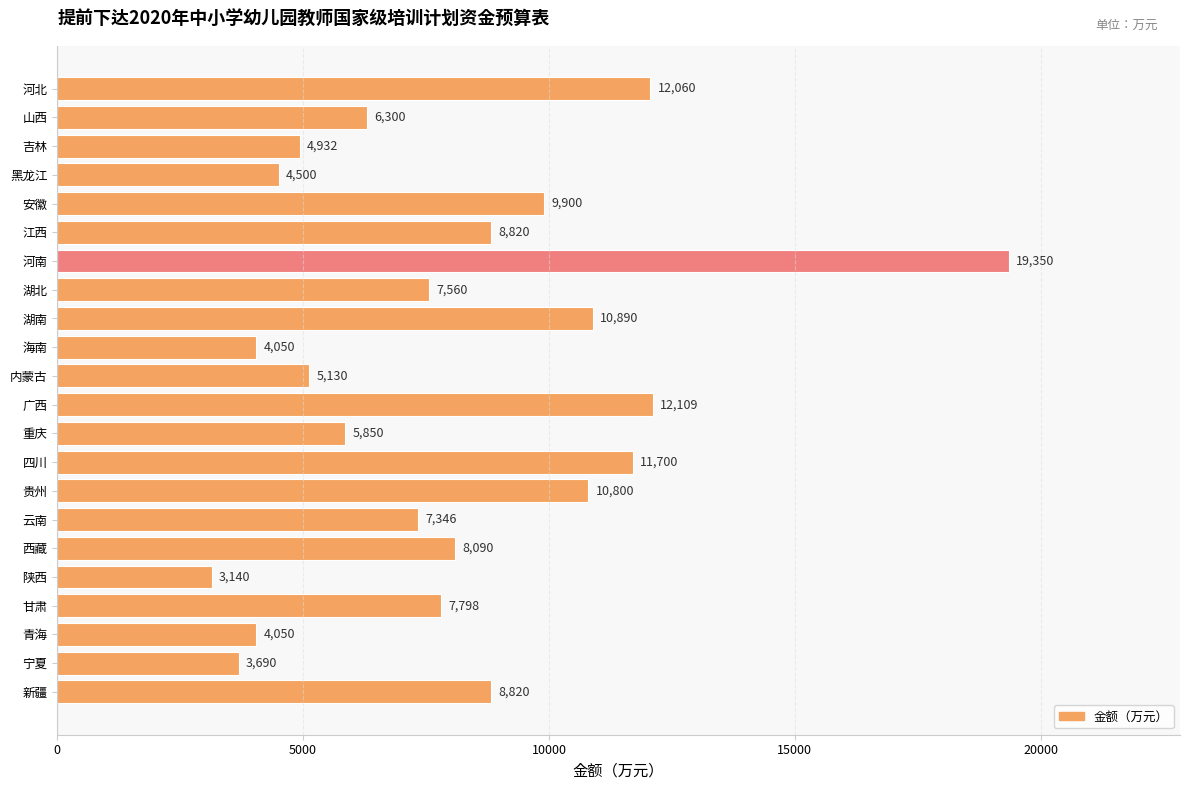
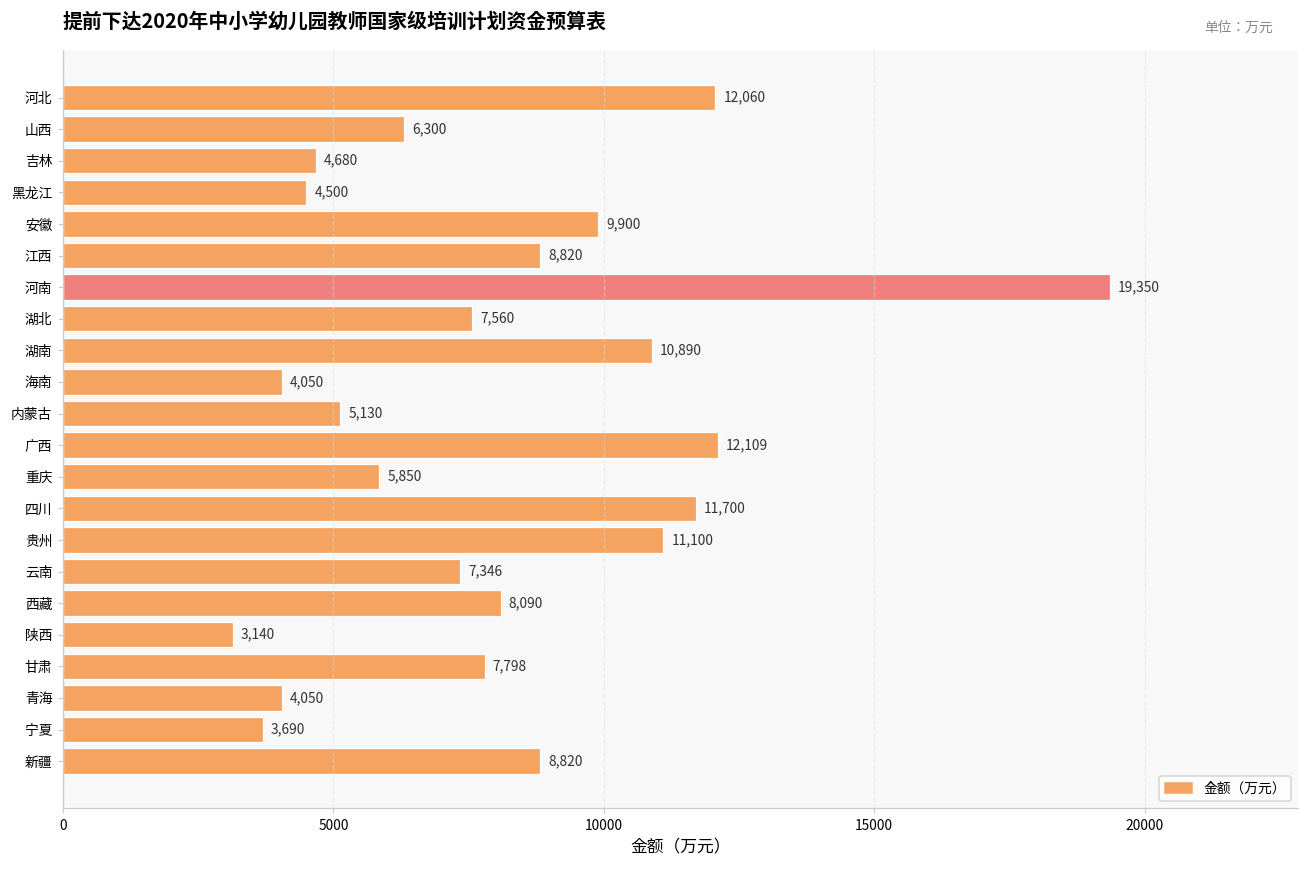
  {
    "河北": "12,060",
    "山西": "6,300",
-   "吉林": "4,932",
+   "吉林": "4,680",
    "黑龙江": "4,500",
    "安徽": "9,900",
    "江西": "8,820",
    "河南": "19,350",
    "湖北": "7,560",
    "湖南": "10,890",
    "海南": "4,050",
    "内蒙古": "5,130",
    "广西": "12,109",
    "重庆": "5,850",
    "四川": "11,700",
-   "贵州": "10,800",
+   "贵州": "11,100",
    "云南": "7,346",
    "西藏": "8,090",
    "陕西": "3,140",
    "甘肃": "7,798",
    "青海": "4,050",
    "宁夏": "3,690",
    "新疆": "8,820"
  }
